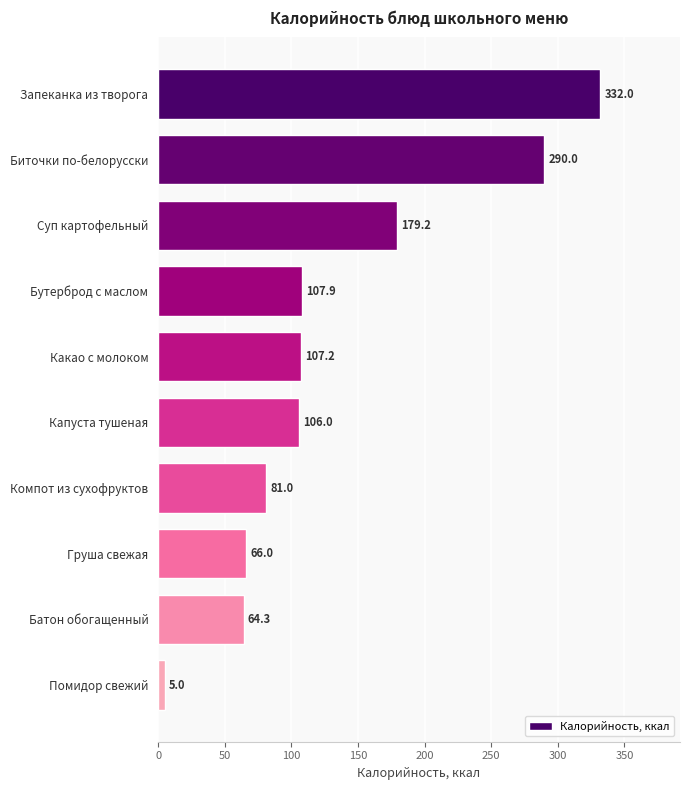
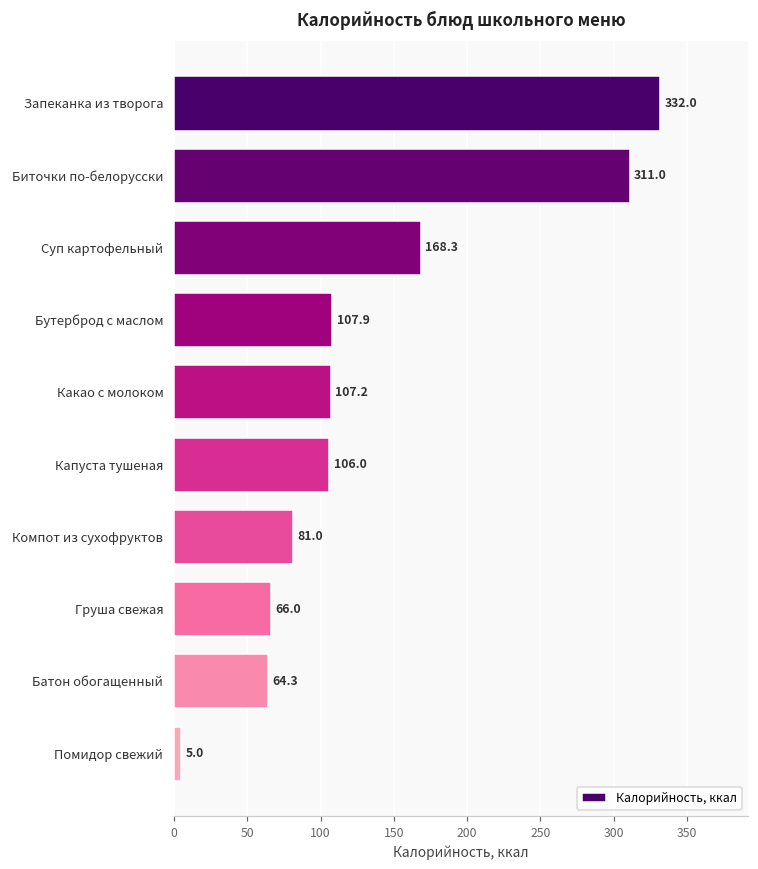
  {
    "Запеканка из творога": 332.0,
-   "Биточки по-белорусски": 290.0,
-   "Суп картофельный": 179.2,
+   "Биточки по-белорусски": 311.0,
+   "Суп картофельный": 168.3,
    "Бутерброд с маслом": 107.9,
    "Какао с молоком": 107.2,
    "Капуста тушеная": 106.0,
    "Компот из сухофруктов": 81.0,
    "Груша свежая": 66.0,
    "Батон обогащенный": 64.3,
    "Помидор свежий": 5.0
  }
